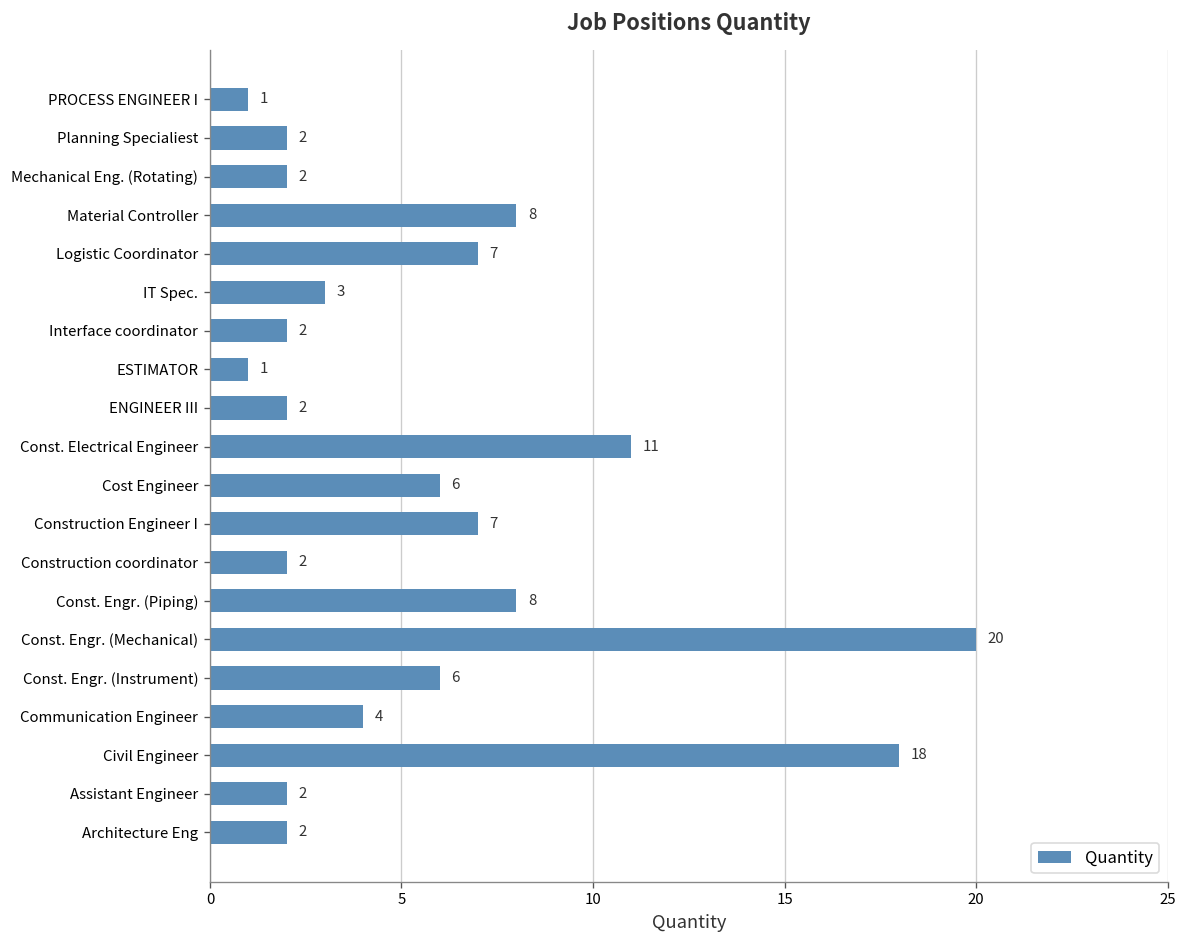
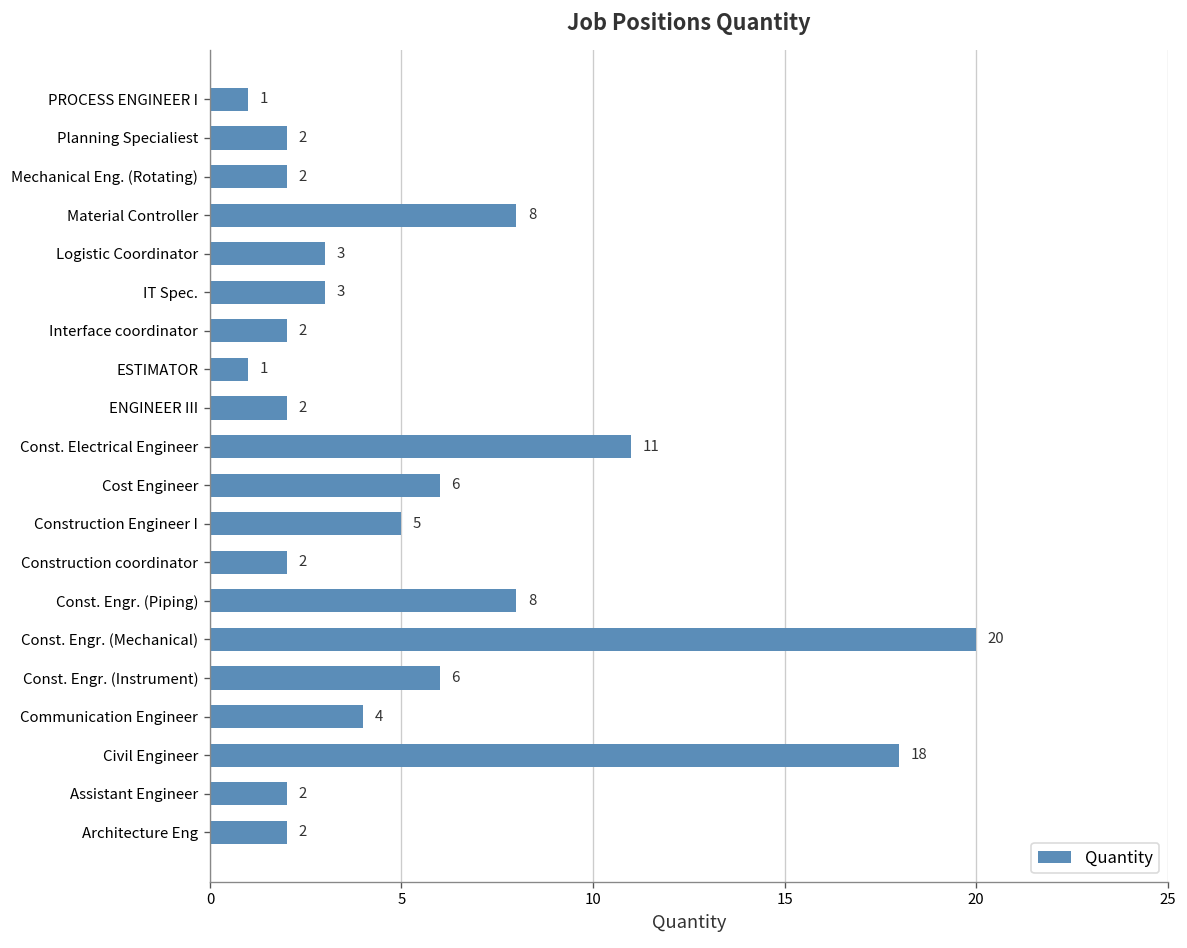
  {
    "PROCESS ENGINEER I": 1,
    "Planning Specialiest": 2,
    "Mechanical Eng. (Rotating)": 2,
    "Material Controller": 8,
-   "Logistic Coordinator": 7,
+   "Logistic Coordinator": 3,
    "IT Spec.": 3,
    "Interface coordinator": 2,
    "ESTIMATOR": 1,
    "ENGINEER III": 2,
    "Const. Electrical Engineer": 11,
    "Cost Engineer": 6,
-   "Construction Engineer I": 7,
+   "Construction Engineer I": 5,
    "Construction coordinator": 2,
    "Const. Engr. (Piping)": 8,
    "Const. Engr. (Mechanical)": 20,
    "Const. Engr. (Instrument)": 6,
    "Communication Engineer": 4,
    "Civil Engineer": 18,
    "Assistant Engineer": 2,
    "Architecture Eng": 2
  }
